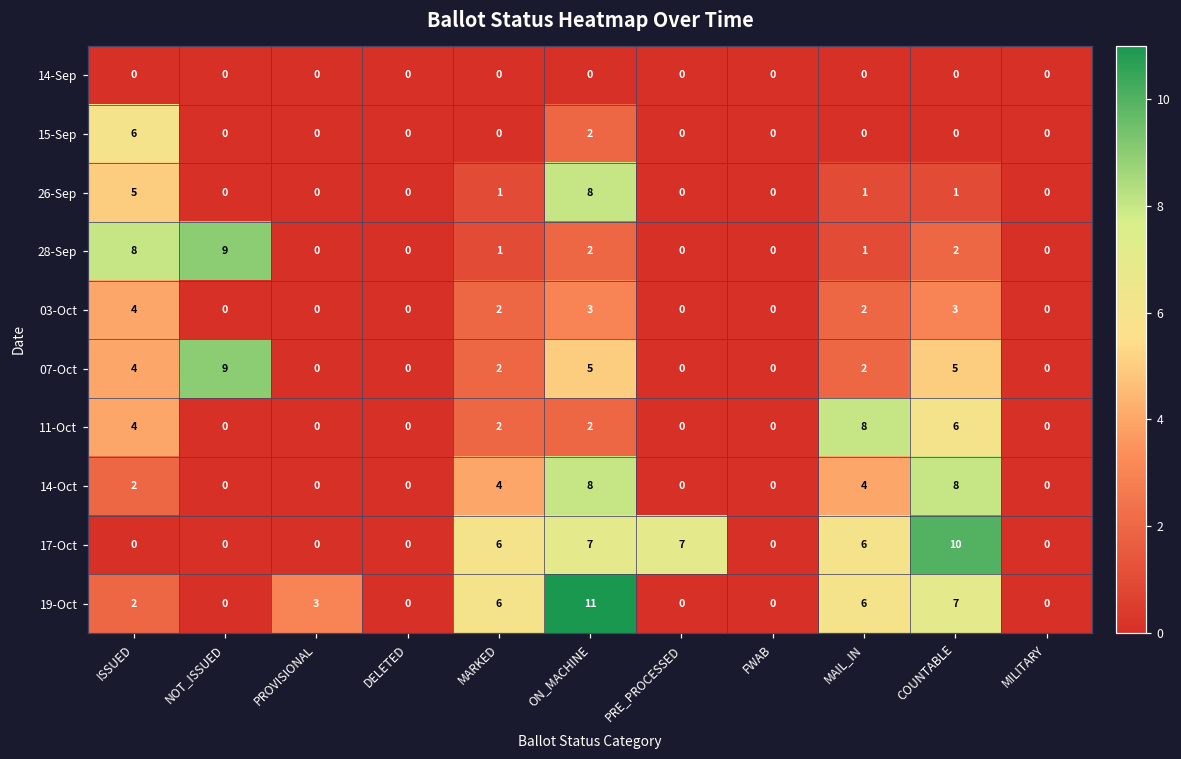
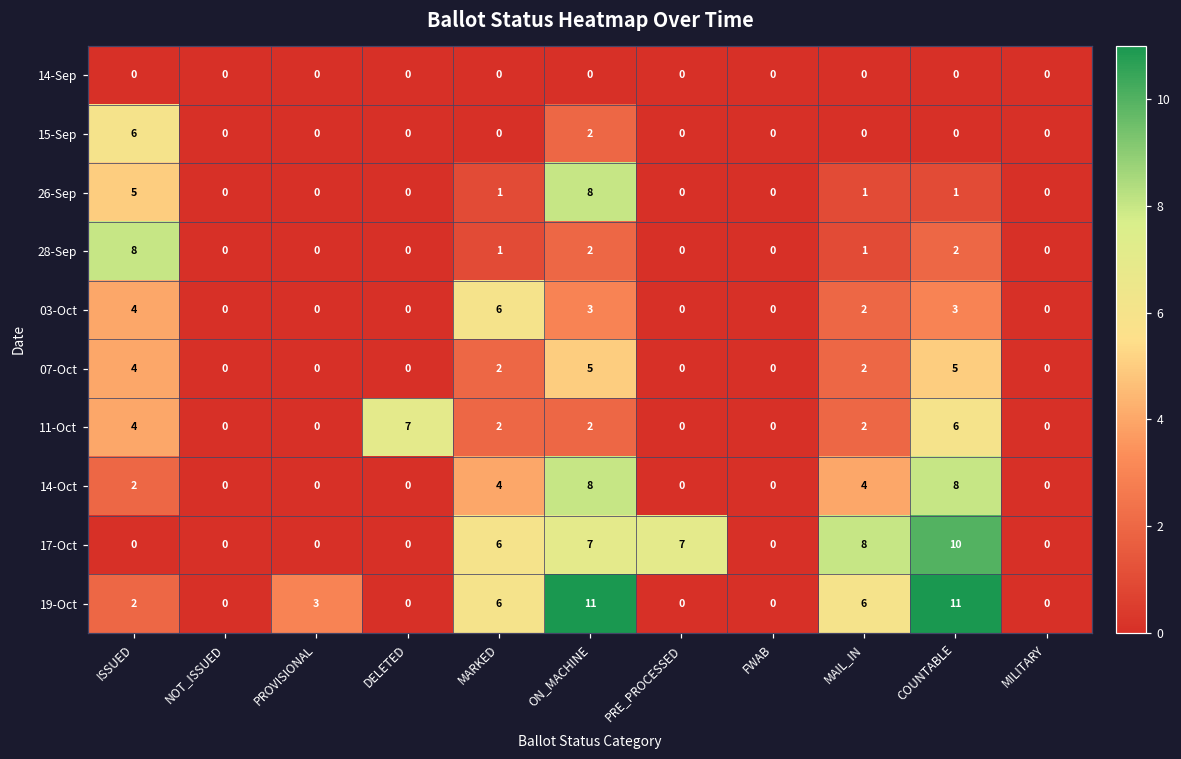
  {
    "14-Sep": {
      "ISSUED": 0,
      "NOT_ISSUED": 0,
      "PROVISIONAL": 0,
      "DELETED": 0,
      "MARKED": 0,
      "ON_MACHINE": 0,
      "PRE_PROCESSED": 0,
      "FWAB": 0,
      "MAIL_IN": 0,
      "COUNTABLE": 0,
      "MILITARY": 0
    },
    "15-Sep": {
      "ISSUED": 6,
      "NOT_ISSUED": 0,
      "PROVISIONAL": 0,
      "DELETED": 0,
      "MARKED": 0,
      "ON_MACHINE": 2,
      "PRE_PROCESSED": 0,
      "FWAB": 0,
      "MAIL_IN": 0,
      "COUNTABLE": 0,
      "MILITARY": 0
    },
    "26-Sep": {
      "ISSUED": 5,
      "NOT_ISSUED": 0,
      "PROVISIONAL": 0,
      "DELETED": 0,
      "MARKED": 1,
      "ON_MACHINE": 8,
      "PRE_PROCESSED": 0,
      "FWAB": 0,
      "MAIL_IN": 1,
      "COUNTABLE": 1,
      "MILITARY": 0
    },
    "28-Sep": {
      "ISSUED": 8,
-     "NOT_ISSUED": 9,
+     "NOT_ISSUED": 0,
      "PROVISIONAL": 0,
      "DELETED": 0,
      "MARKED": 1,
      "ON_MACHINE": 2,
      "PRE_PROCESSED": 0,
      "FWAB": 0,
      "MAIL_IN": 1,
      "COUNTABLE": 2,
      "MILITARY": 0
    },
    "03-Oct": {
      "ISSUED": 4,
      "NOT_ISSUED": 0,
      "PROVISIONAL": 0,
      "DELETED": 0,
-     "MARKED": 2,
+     "MARKED": 6,
      "ON_MACHINE": 3,
      "PRE_PROCESSED": 0,
      "FWAB": 0,
      "MAIL_IN": 2,
      "COUNTABLE": 3,
      "MILITARY": 0
    },
    "07-Oct": {
      "ISSUED": 4,
-     "NOT_ISSUED": 9,
+     "NOT_ISSUED": 0,
      "PROVISIONAL": 0,
      "DELETED": 0,
      "MARKED": 2,
      "ON_MACHINE": 5,
      "PRE_PROCESSED": 0,
      "FWAB": 0,
      "MAIL_IN": 2,
      "COUNTABLE": 5,
      "MILITARY": 0
    },
    "11-Oct": {
      "ISSUED": 4,
      "NOT_ISSUED": 0,
      "PROVISIONAL": 0,
-     "DELETED": 0,
+     "DELETED": 7,
      "MARKED": 2,
      "ON_MACHINE": 2,
      "PRE_PROCESSED": 0,
      "FWAB": 0,
-     "MAIL_IN": 8,
+     "MAIL_IN": 2,
      "COUNTABLE": 6,
      "MILITARY": 0
    },
    "14-Oct": {
      "ISSUED": 2,
      "NOT_ISSUED": 0,
      "PROVISIONAL": 0,
      "DELETED": 0,
      "MARKED": 4,
      "ON_MACHINE": 8,
      "PRE_PROCESSED": 0,
      "FWAB": 0,
      "MAIL_IN": 4,
      "COUNTABLE": 8,
      "MILITARY": 0
    },
    "17-Oct": {
      "ISSUED": 0,
      "NOT_ISSUED": 0,
      "PROVISIONAL": 0,
      "DELETED": 0,
      "MARKED": 6,
      "ON_MACHINE": 7,
      "PRE_PROCESSED": 7,
      "FWAB": 0,
-     "MAIL_IN": 6,
+     "MAIL_IN": 8,
      "COUNTABLE": 10,
      "MILITARY": 0
    },
    "19-Oct": {
      "ISSUED": 2,
      "NOT_ISSUED": 0,
      "PROVISIONAL": 3,
      "DELETED": 0,
      "MARKED": 6,
      "ON_MACHINE": 11,
      "PRE_PROCESSED": 0,
      "FWAB": 0,
      "MAIL_IN": 6,
-     "COUNTABLE": 7,
+     "COUNTABLE": 11,
      "MILITARY": 0
    }
  }
